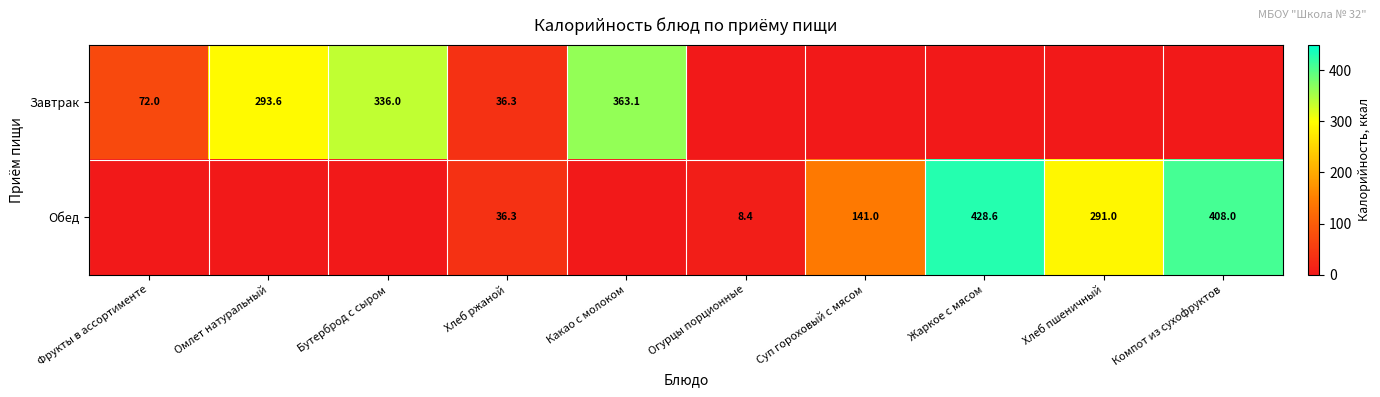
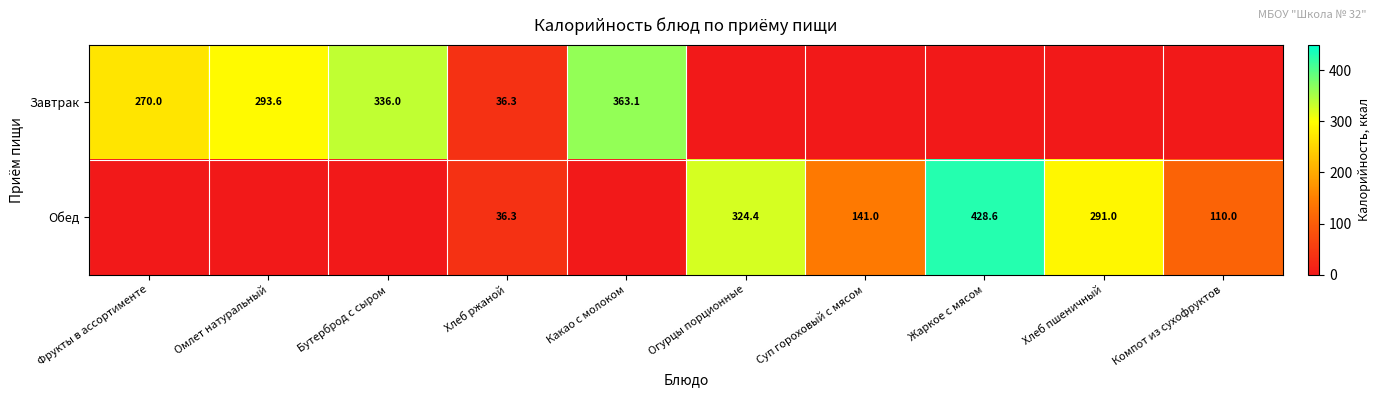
  {
    "Завтрак": {
-     "Фрукты в ассортименте": 72.0,
+     "Фрукты в ассортименте": 270.0,
      "Омлет натуральный": 293.6,
      "Бутерброд с сыром": 336.0,
      "Хлеб ржаной": 36.3,
      "Какао с молоком": 363.1
    },
    "Обед": {
      "Хлеб ржаной": 36.3,
-     "Огурцы порционные": 8.4,
+     "Огурцы порционные": 324.4,
      "Суп гороховый с мясом": 141.0,
      "Жаркое с мясом": 428.6,
      "Хлеб пшеничный": 291.0,
-     "Компот из сухофруктов": 408.0
+     "Компот из сухофруктов": 110.0
    }
  }
